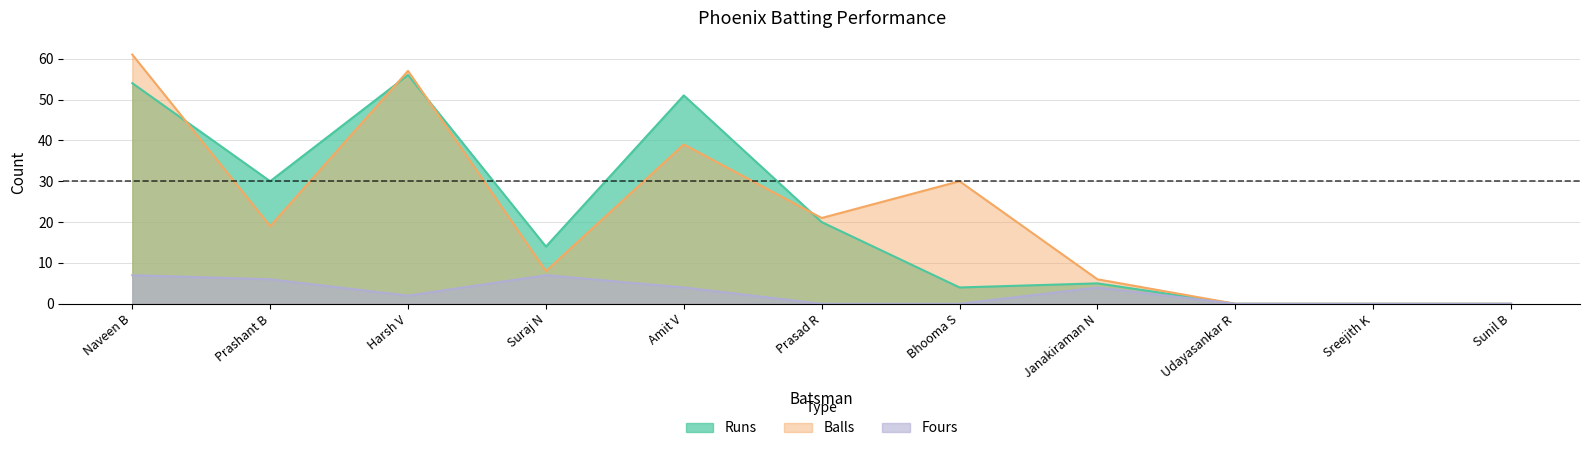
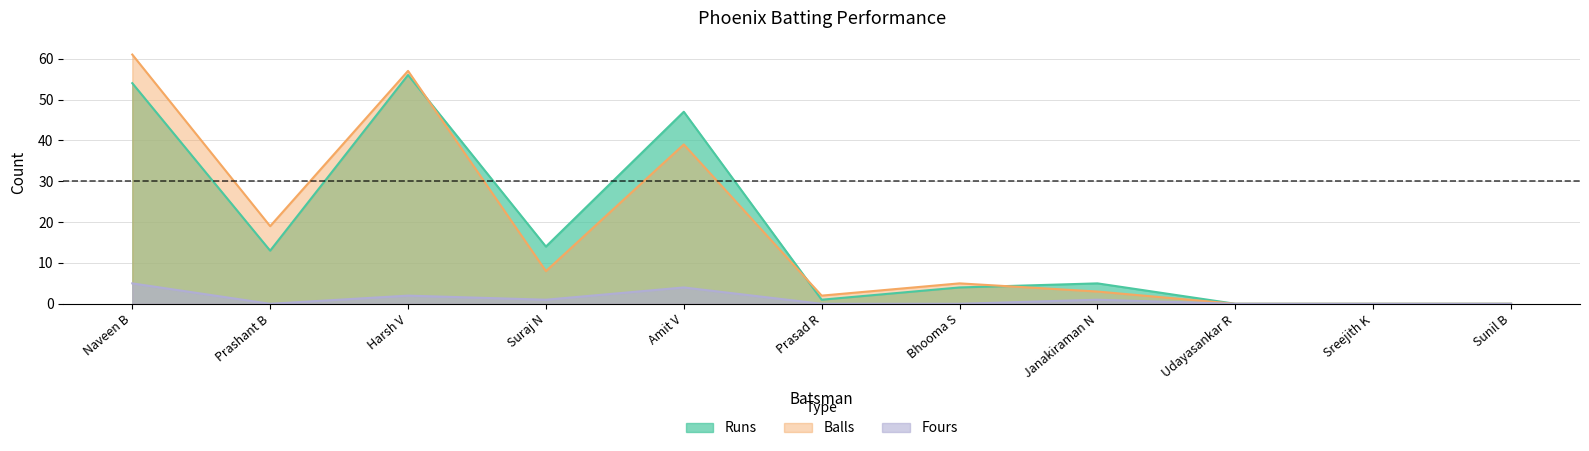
  {
    "Runs": {
      "Naveen B": 54,
-     "Prashant B": 30,
+     "Prashant B": 13,
      "Harsh V": 56,
      "Suraj N": 14,
-     "Amit V": 51,
-     "Prasad R": 20,
+     "Amit V": 47,
+     "Prasad R": 1,
      "Bhooma S": 4,
      "Janakiraman N": 5
    },
    "Balls": {
      "Naveen B": 61,
      "Prashant B": 19,
      "Harsh V": 57,
      "Suraj N": 8,
      "Amit V": 39,
-     "Prasad R": 21,
-     "Bhooma S": 30,
-     "Janakiraman N": 6
+     "Prasad R": 2,
+     "Bhooma S": 5,
+     "Janakiraman N": 3
    },
    "Fours": {
-     "Naveen B": 7,
-     "Prashant B": 6,
+     "Naveen B": 5,
+     "Prashant B": 0,
      "Harsh V": 2,
-     "Suraj N": 7,
+     "Suraj N": 1,
      "Amit V": 4,
      "Prasad R": 0,
      "Bhooma S": 0,
-     "Janakiraman N": 4
+     "Janakiraman N": 1
    }
  }
